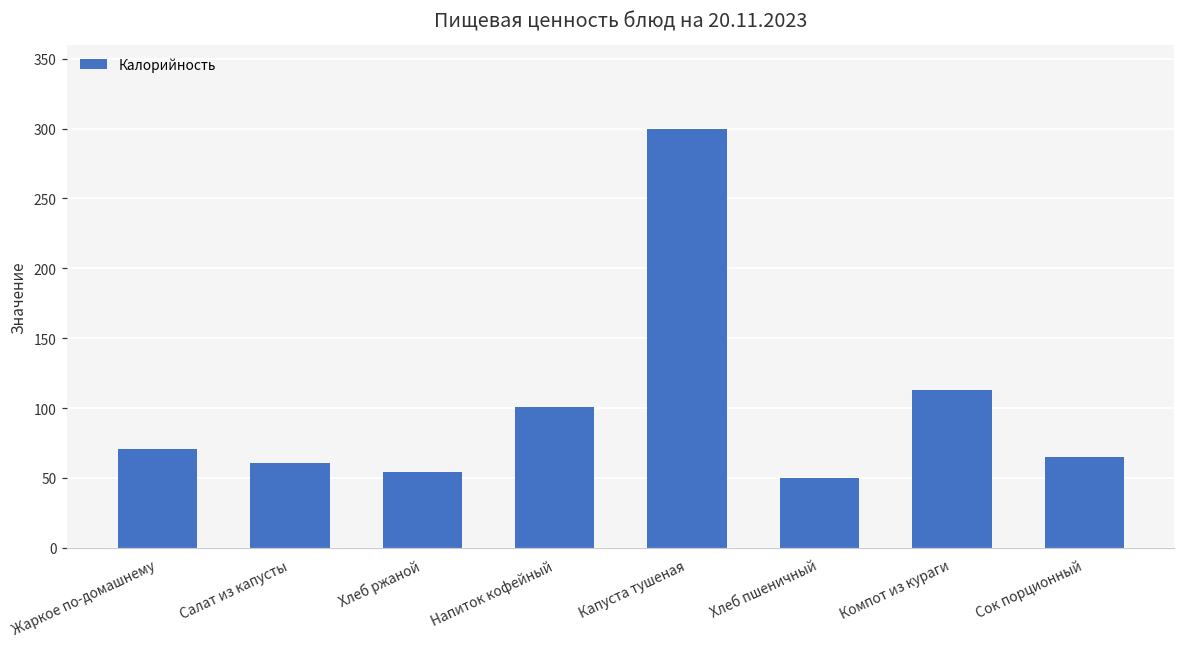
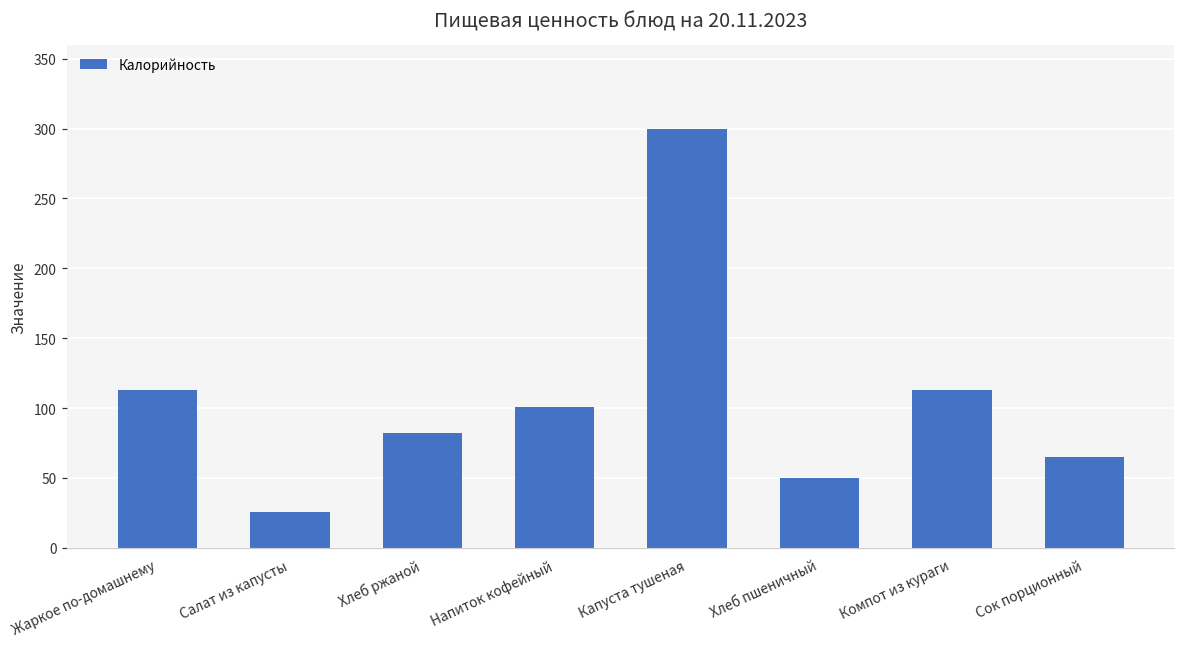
  {
-   "Жаркое по-домашнему": 71,
-   "Салат из капусты": 61,
-   "Хлеб ржаной": 54,
+   "Жаркое по-домашнему": 113,
+   "Салат из капусты": 26,
+   "Хлеб ржаной": 82,
    "Напиток кофейный": 101,
    "Капуста тушеная": 300,
    "Хлеб пшеничный": 50,
    "Компот из кураги": 113,
    "Сок порционный": 65
  }
